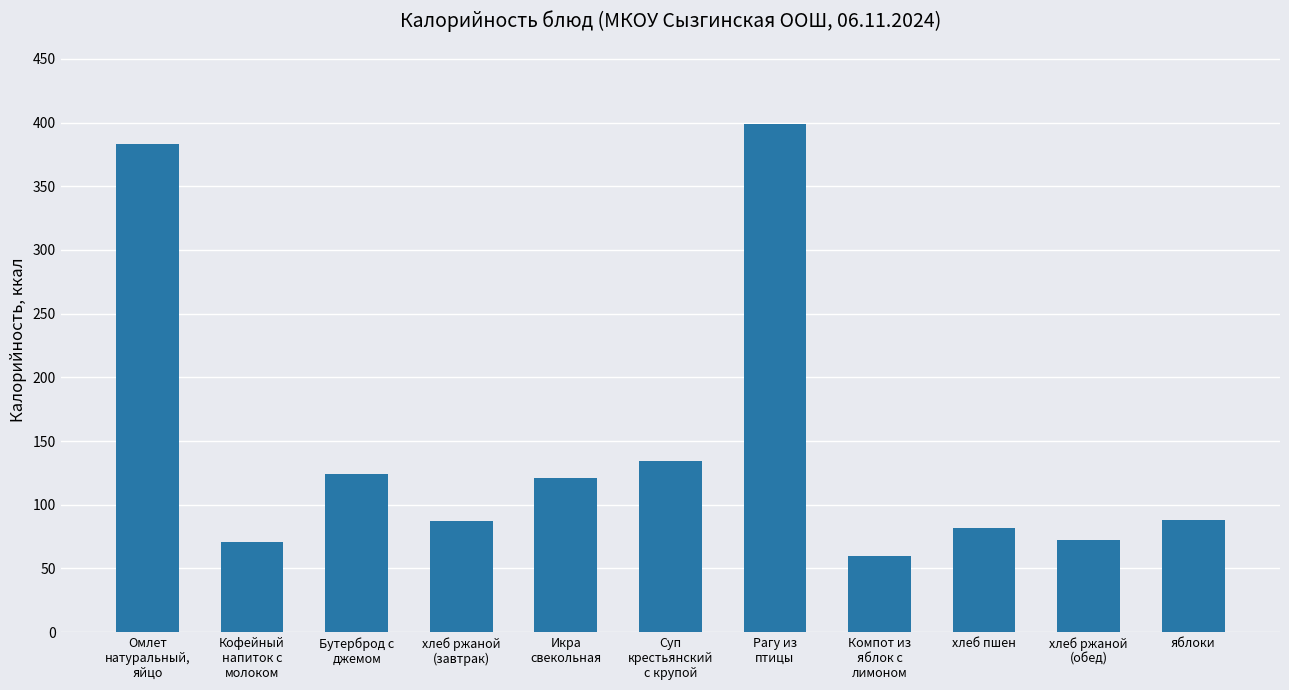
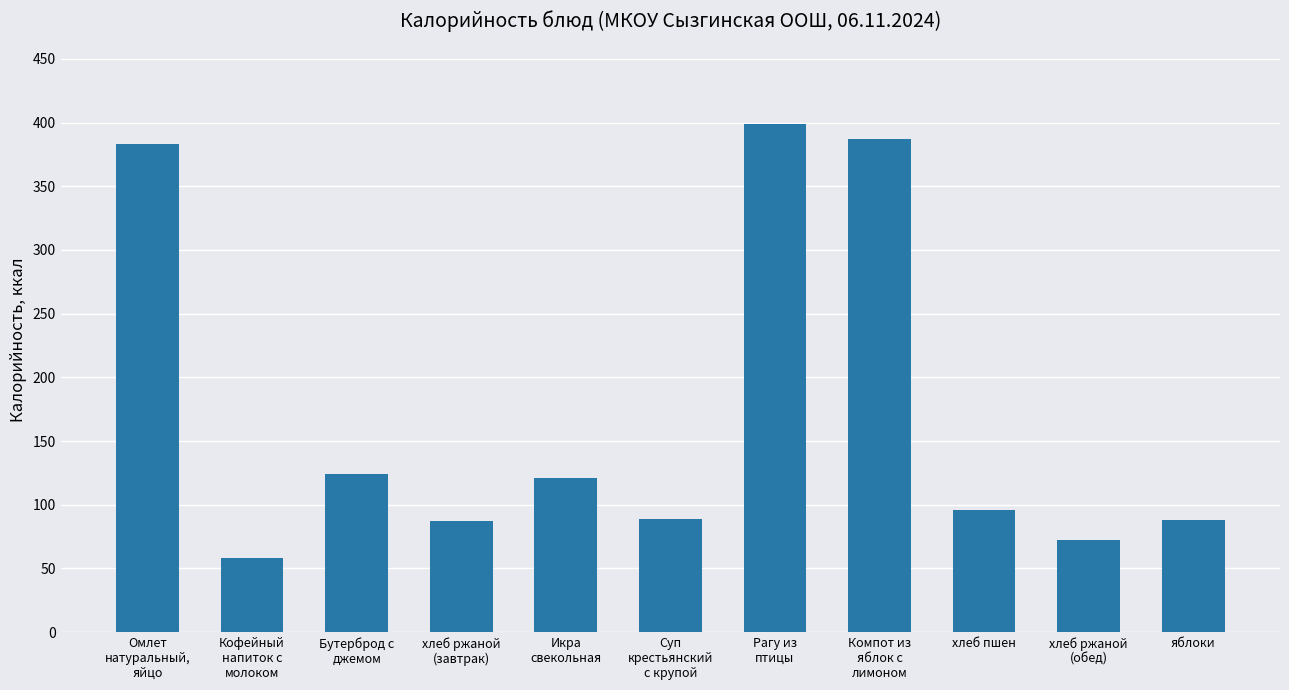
  {
    "Омлет натуральный, яйцо": 383,
-   "Кофейный напиток с молоком": 71,
+   "Кофейный напиток с молоком": 58,
    "Бутерброд с джемом": 124,
    "хлеб ржаной (завтрак)": 87,
    "Икра свекольная": 121,
-   "Суп крестьянский с крупой": 134,
+   "Суп крестьянский с крупой": 89,
    "Рагу из птицы": 399,
-   "Компот из яблок с лимоном": 60,
-   "хлеб пшен": 82,
+   "Компот из яблок с лимоном": 387,
+   "хлеб пшен": 96,
    "хлеб ржаной (обед)": 72,
    "яблоки": 88
  }
